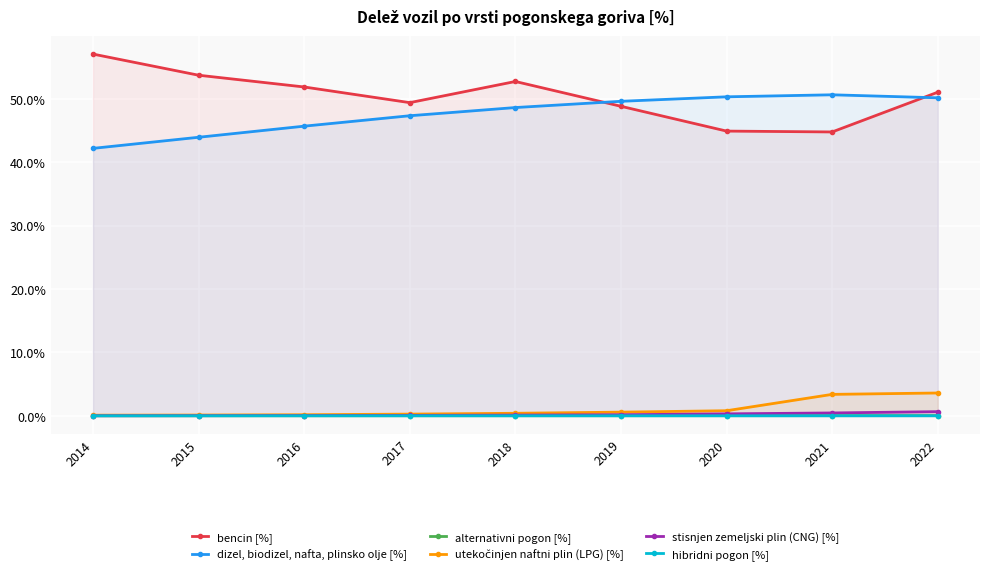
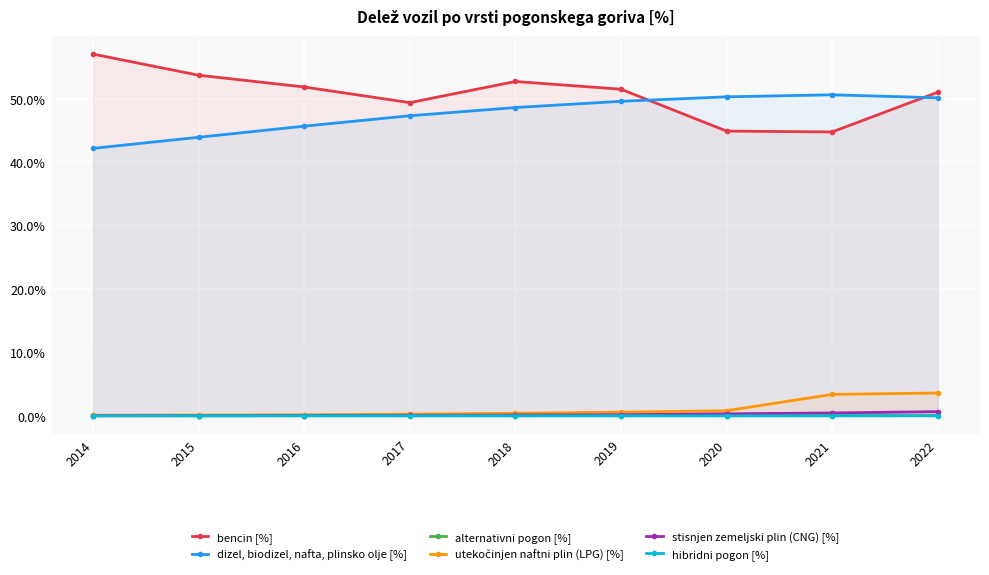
  {
    "bencin [%]": {
      "2014": "57%",
      "2015": "54%",
      "2016": "52%",
      "2017": "49%",
      "2018": "53%",
-     "2019": "49%",
+     "2019": "51%",
      "2020": "45%",
      "2021": "45%",
      "2022": "51%"
    },
    "utekočinjen naftni plin (LPG) [%]": {
      "2019": "1%",
      "2020": "1%",
      "2021": "3%",
      "2022": "4%"
    },
    "stisnjen zemeljski plin (CNG) [%]": {
      "2021": "0%",
      "2022": "1%"
    }
  }
